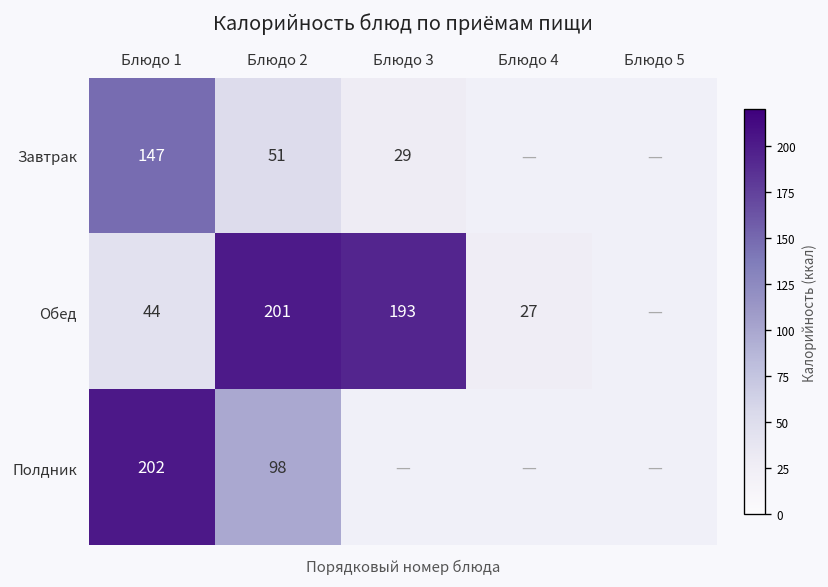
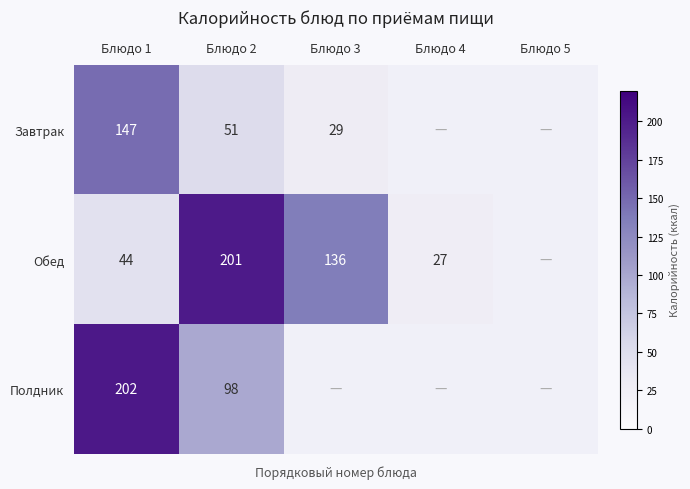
  {
    "Завтрак": {
      "Блюдо 1": 147,
      "Блюдо 2": 51,
      "Блюдо 3": 29
    },
    "Обед": {
      "Блюдо 1": 44,
      "Блюдо 2": 201,
-     "Блюдо 3": 193,
+     "Блюдо 3": 136,
      "Блюдо 4": 27
    },
    "Полдник": {
      "Блюдо 1": 202,
      "Блюдо 2": 98
    }
  }
